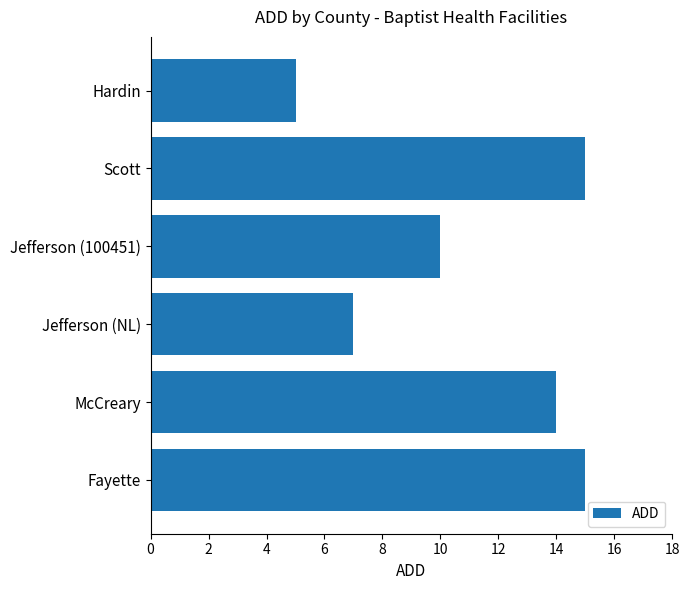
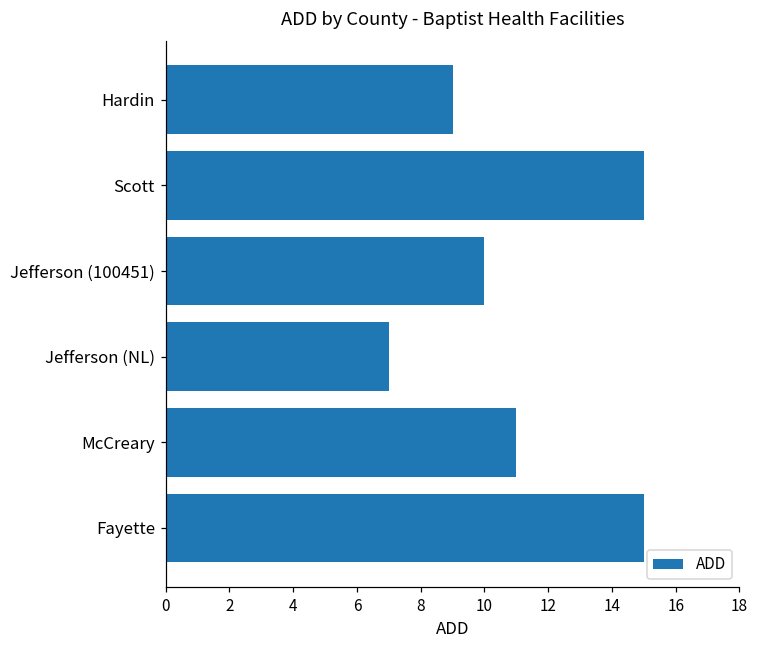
  {
-   "Hardin": 5,
+   "Hardin": 9,
    "Scott": 15,
    "Jefferson (100451)": 10,
    "Jefferson (NL)": 7,
-   "McCreary": 14,
+   "McCreary": 11,
    "Fayette": 15
  }
